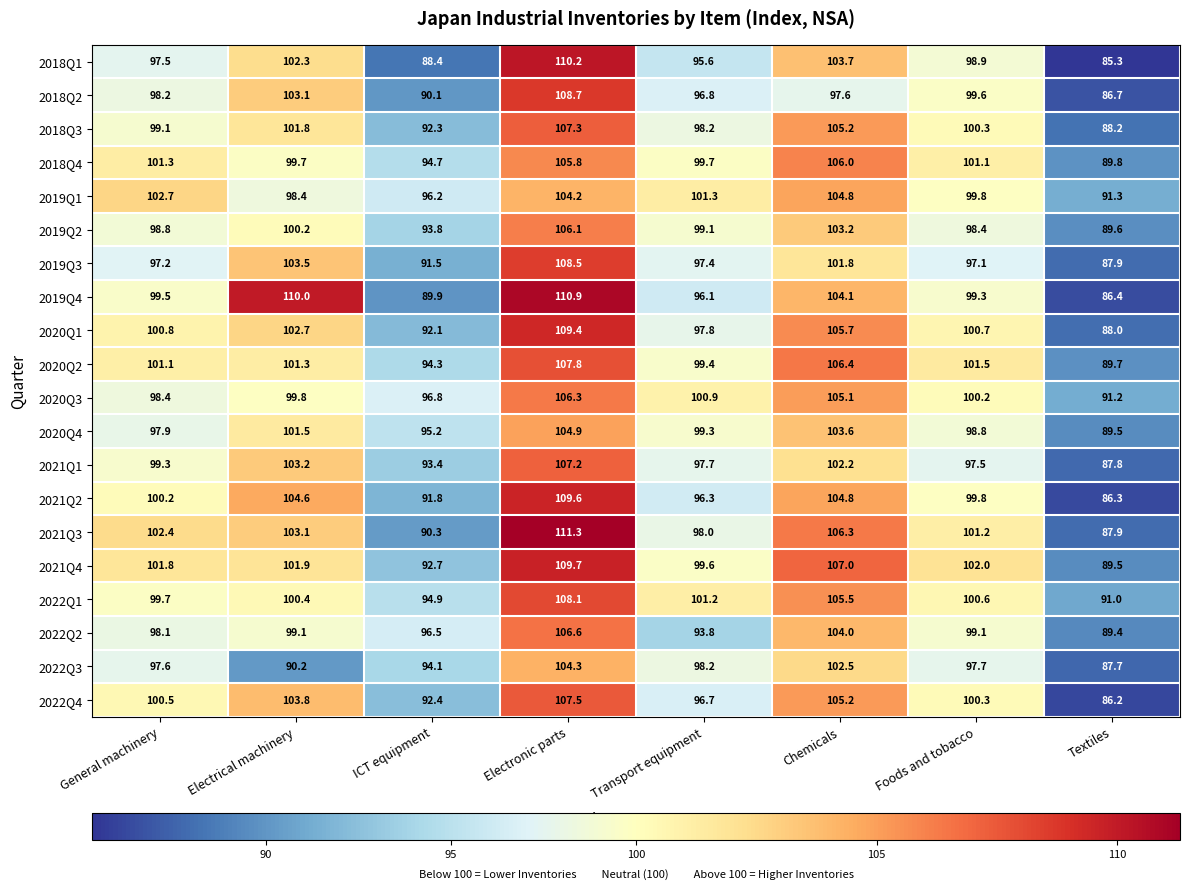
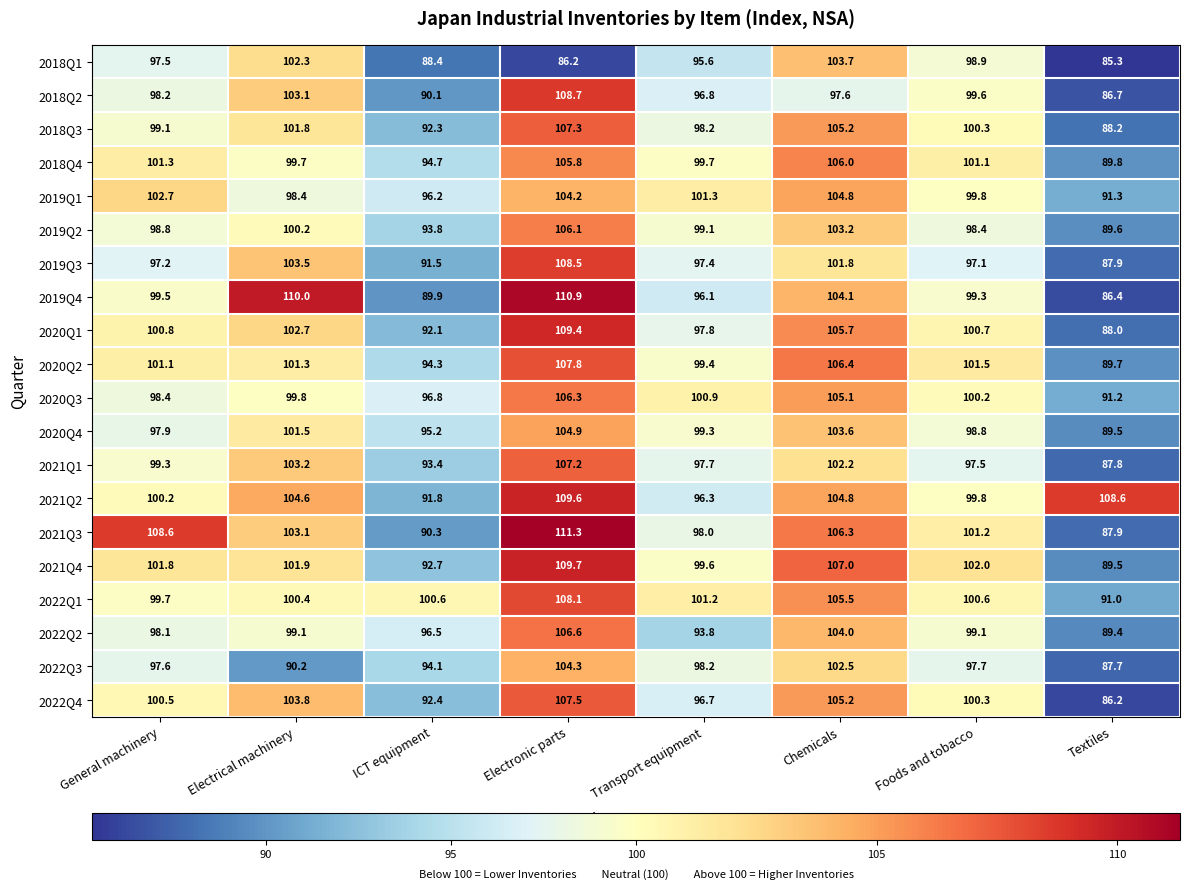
  {
    "2018Q1": {
      "General machinery": 97.5,
      "Electrical machinery": 102.3,
      "ICT equipment": 88.4,
-     "Electronic parts": 110.2,
+     "Electronic parts": 86.2,
      "Transport equipment": 95.6,
      "Chemicals": 103.7,
      "Foods and tobacco": 98.9,
      "Textiles": 85.3
    },
    "2018Q2": {
      "General machinery": 98.2,
      "Electrical machinery": 103.1,
      "ICT equipment": 90.1,
      "Electronic parts": 108.7,
      "Transport equipment": 96.8,
      "Chemicals": 97.6,
      "Foods and tobacco": 99.6,
      "Textiles": 86.7
    },
    "2018Q3": {
      "General machinery": 99.1,
      "Electrical machinery": 101.8,
      "ICT equipment": 92.3,
      "Electronic parts": 107.3,
      "Transport equipment": 98.2,
      "Chemicals": 105.2,
      "Foods and tobacco": 100.3,
      "Textiles": 88.2
    },
    "2018Q4": {
      "General machinery": 101.3,
      "Electrical machinery": 99.7,
      "ICT equipment": 94.7,
      "Electronic parts": 105.8,
      "Transport equipment": 99.7,
      "Chemicals": 106.0,
      "Foods and tobacco": 101.1,
      "Textiles": 89.8
    },
    "2019Q1": {
      "General machinery": 102.7,
      "Electrical machinery": 98.4,
      "ICT equipment": 96.2,
      "Electronic parts": 104.2,
      "Transport equipment": 101.3,
      "Chemicals": 104.8,
      "Foods and tobacco": 99.8,
      "Textiles": 91.3
    },
    "2019Q2": {
      "General machinery": 98.8,
      "Electrical machinery": 100.2,
      "ICT equipment": 93.8,
      "Electronic parts": 106.1,
      "Transport equipment": 99.1,
      "Chemicals": 103.2,
      "Foods and tobacco": 98.4,
      "Textiles": 89.6
    },
    "2019Q3": {
      "General machinery": 97.2,
      "Electrical machinery": 103.5,
      "ICT equipment": 91.5,
      "Electronic parts": 108.5,
      "Transport equipment": 97.4,
      "Chemicals": 101.8,
      "Foods and tobacco": 97.1,
      "Textiles": 87.9
    },
    "2019Q4": {
      "General machinery": 99.5,
      "Electrical machinery": 110.0,
      "ICT equipment": 89.9,
      "Electronic parts": 110.9,
      "Transport equipment": 96.1,
      "Chemicals": 104.1,
      "Foods and tobacco": 99.3,
      "Textiles": 86.4
    },
    "2020Q1": {
      "General machinery": 100.8,
      "Electrical machinery": 102.7,
      "ICT equipment": 92.1,
      "Electronic parts": 109.4,
      "Transport equipment": 97.8,
      "Chemicals": 105.7,
      "Foods and tobacco": 100.7,
      "Textiles": 88.0
    },
    "2020Q2": {
      "General machinery": 101.1,
      "Electrical machinery": 101.3,
      "ICT equipment": 94.3,
      "Electronic parts": 107.8,
      "Transport equipment": 99.4,
      "Chemicals": 106.4,
      "Foods and tobacco": 101.5,
      "Textiles": 89.7
    },
    "2020Q3": {
      "General machinery": 98.4,
      "Electrical machinery": 99.8,
      "ICT equipment": 96.8,
      "Electronic parts": 106.3,
      "Transport equipment": 100.9,
      "Chemicals": 105.1,
      "Foods and tobacco": 100.2,
      "Textiles": 91.2
    },
    "2020Q4": {
      "General machinery": 97.9,
      "Electrical machinery": 101.5,
      "ICT equipment": 95.2,
      "Electronic parts": 104.9,
      "Transport equipment": 99.3,
      "Chemicals": 103.6,
      "Foods and tobacco": 98.8,
      "Textiles": 89.5
    },
    "2021Q1": {
      "General machinery": 99.3,
      "Electrical machinery": 103.2,
      "ICT equipment": 93.4,
      "Electronic parts": 107.2,
      "Transport equipment": 97.7,
      "Chemicals": 102.2,
      "Foods and tobacco": 97.5,
      "Textiles": 87.8
    },
    "2021Q2": {
      "General machinery": 100.2,
      "Electrical machinery": 104.6,
      "ICT equipment": 91.8,
      "Electronic parts": 109.6,
      "Transport equipment": 96.3,
      "Chemicals": 104.8,
      "Foods and tobacco": 99.8,
-     "Textiles": 86.3
+     "Textiles": 108.6
    },
    "2021Q3": {
-     "General machinery": 102.4,
+     "General machinery": 108.6,
      "Electrical machinery": 103.1,
      "ICT equipment": 90.3,
      "Electronic parts": 111.3,
      "Transport equipment": 98.0,
      "Chemicals": 106.3,
      "Foods and tobacco": 101.2,
      "Textiles": 87.9
    },
    "2021Q4": {
      "General machinery": 101.8,
      "Electrical machinery": 101.9,
      "ICT equipment": 92.7,
      "Electronic parts": 109.7,
      "Transport equipment": 99.6,
      "Chemicals": 107.0,
      "Foods and tobacco": 102.0,
      "Textiles": 89.5
    },
    "2022Q1": {
      "General machinery": 99.7,
      "Electrical machinery": 100.4,
-     "ICT equipment": 94.9,
+     "ICT equipment": 100.6,
      "Electronic parts": 108.1,
      "Transport equipment": 101.2,
      "Chemicals": 105.5,
      "Foods and tobacco": 100.6,
      "Textiles": 91.0
    },
    "2022Q2": {
      "General machinery": 98.1,
      "Electrical machinery": 99.1,
      "ICT equipment": 96.5,
      "Electronic parts": 106.6,
      "Transport equipment": 93.8,
      "Chemicals": 104.0,
      "Foods and tobacco": 99.1,
      "Textiles": 89.4
    },
    "2022Q3": {
      "General machinery": 97.6,
      "Electrical machinery": 90.2,
      "ICT equipment": 94.1,
      "Electronic parts": 104.3,
      "Transport equipment": 98.2,
      "Chemicals": 102.5,
      "Foods and tobacco": 97.7,
      "Textiles": 87.7
    },
    "2022Q4": {
      "General machinery": 100.5,
      "Electrical machinery": 103.8,
      "ICT equipment": 92.4,
      "Electronic parts": 107.5,
      "Transport equipment": 96.7,
      "Chemicals": 105.2,
      "Foods and tobacco": 100.3,
      "Textiles": 86.2
    }
  }
